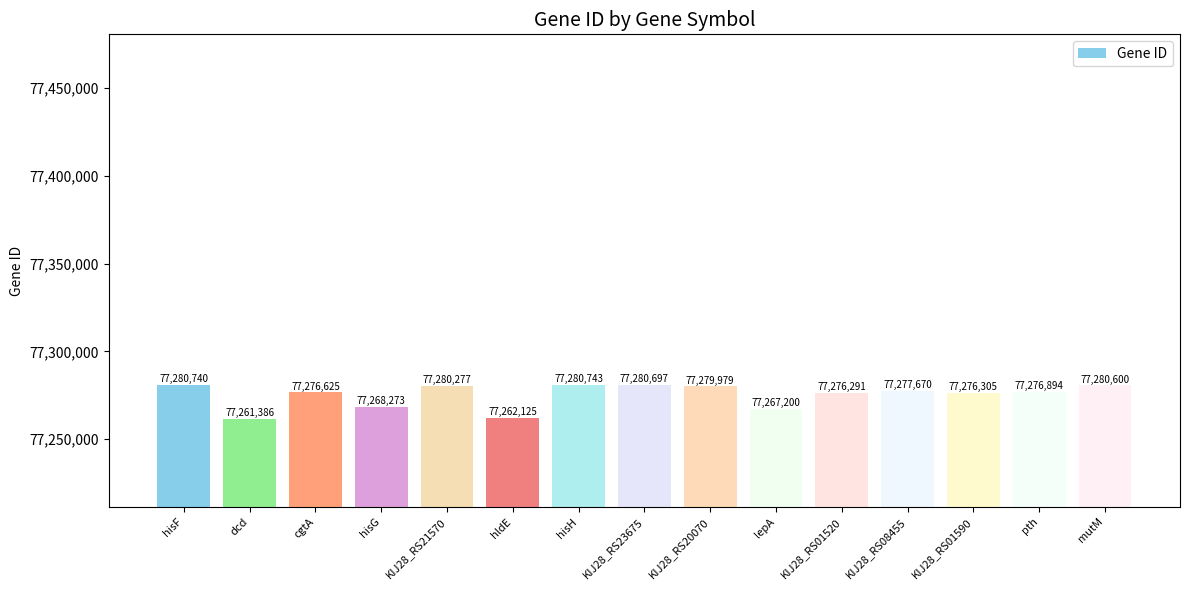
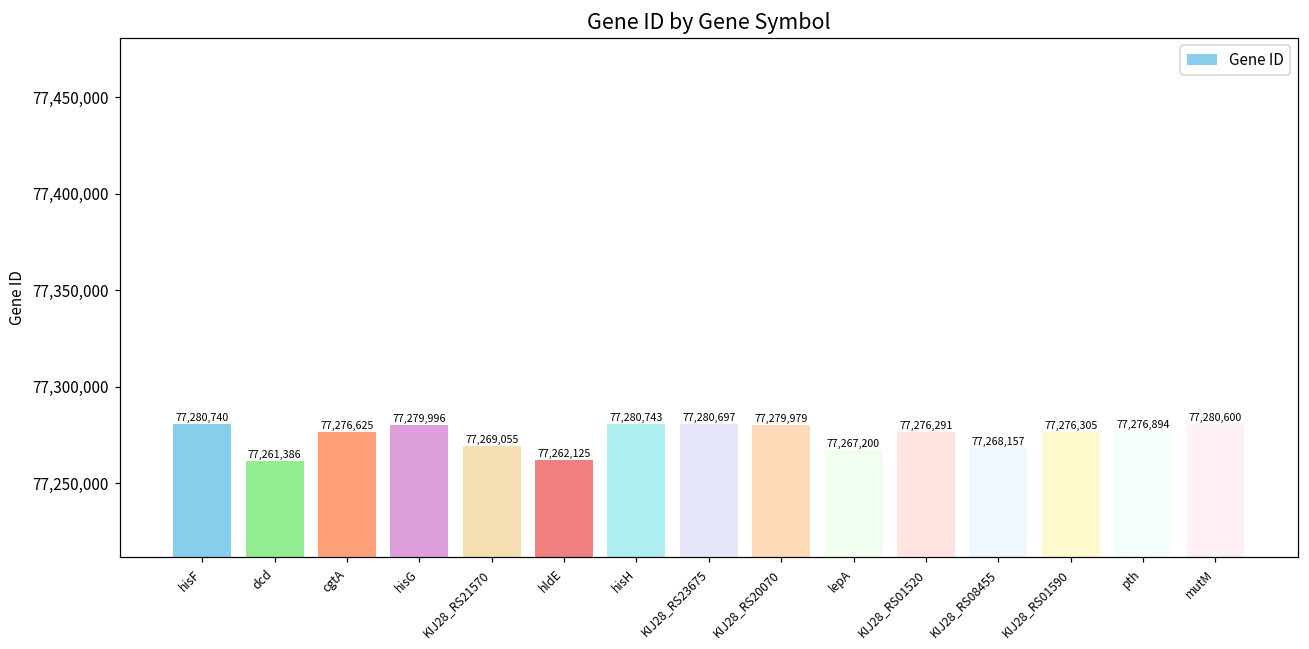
  {
    "hisF": "77,280,740",
    "dcd": "77,261,386",
    "cgtA": "77,276,625",
-   "hisG": "77,268,273",
-   "KIJ28_RS21570": "77,280,277",
+   "hisG": "77,279,996",
+   "KIJ28_RS21570": "77,269,055",
    "hldE": "77,262,125",
    "hisH": "77,280,743",
    "KIJ28_RS23675": "77,280,697",
    "KIJ28_RS20070": "77,279,979",
    "lepA": "77,267,200",
    "KIJ28_RS01520": "77,276,291",
-   "KIJ28_RS08455": "77,277,670",
+   "KIJ28_RS08455": "77,268,157",
    "KIJ28_RS01590": "77,276,305",
    "pth": "77,276,894",
    "mutM": "77,280,600"
  }
